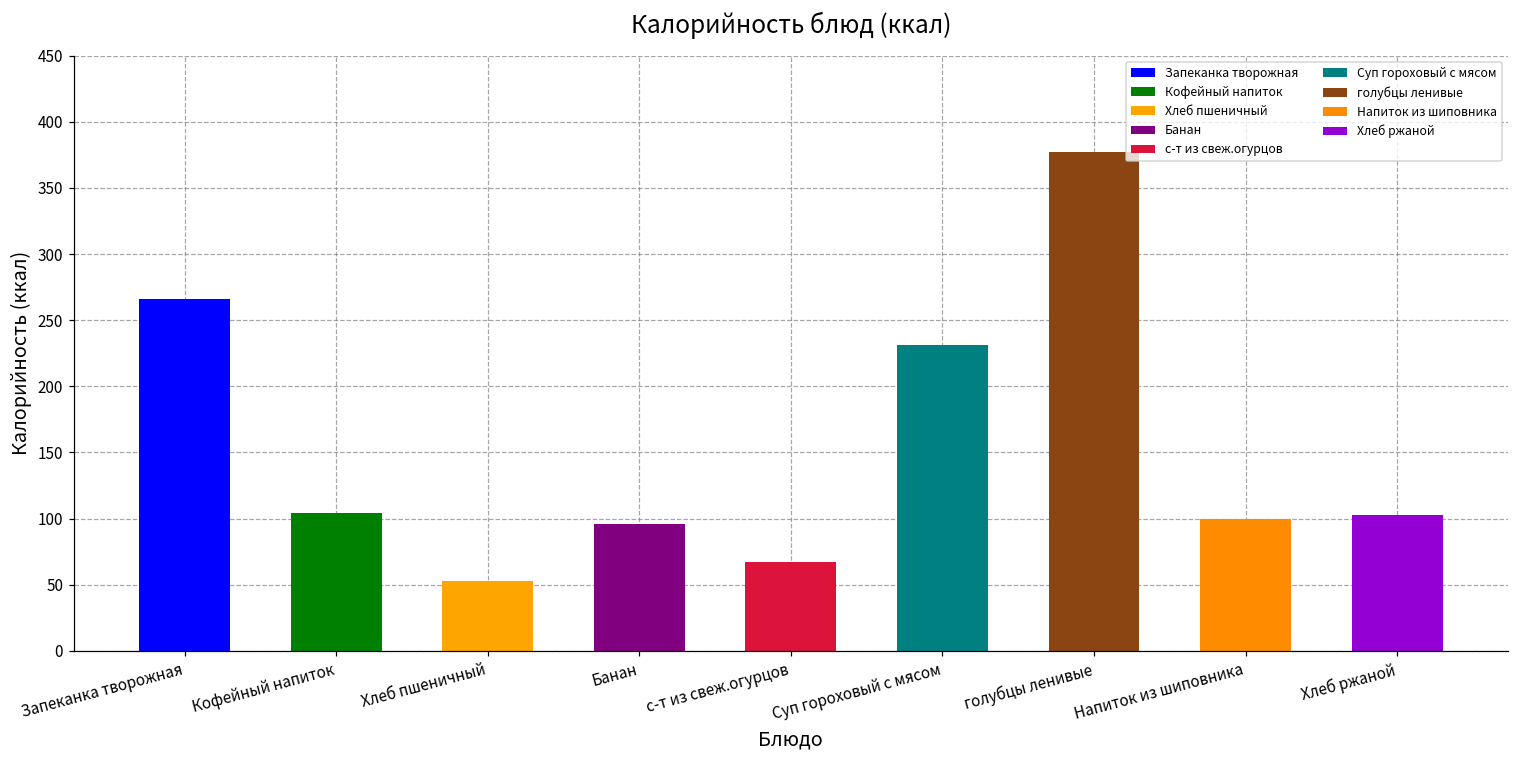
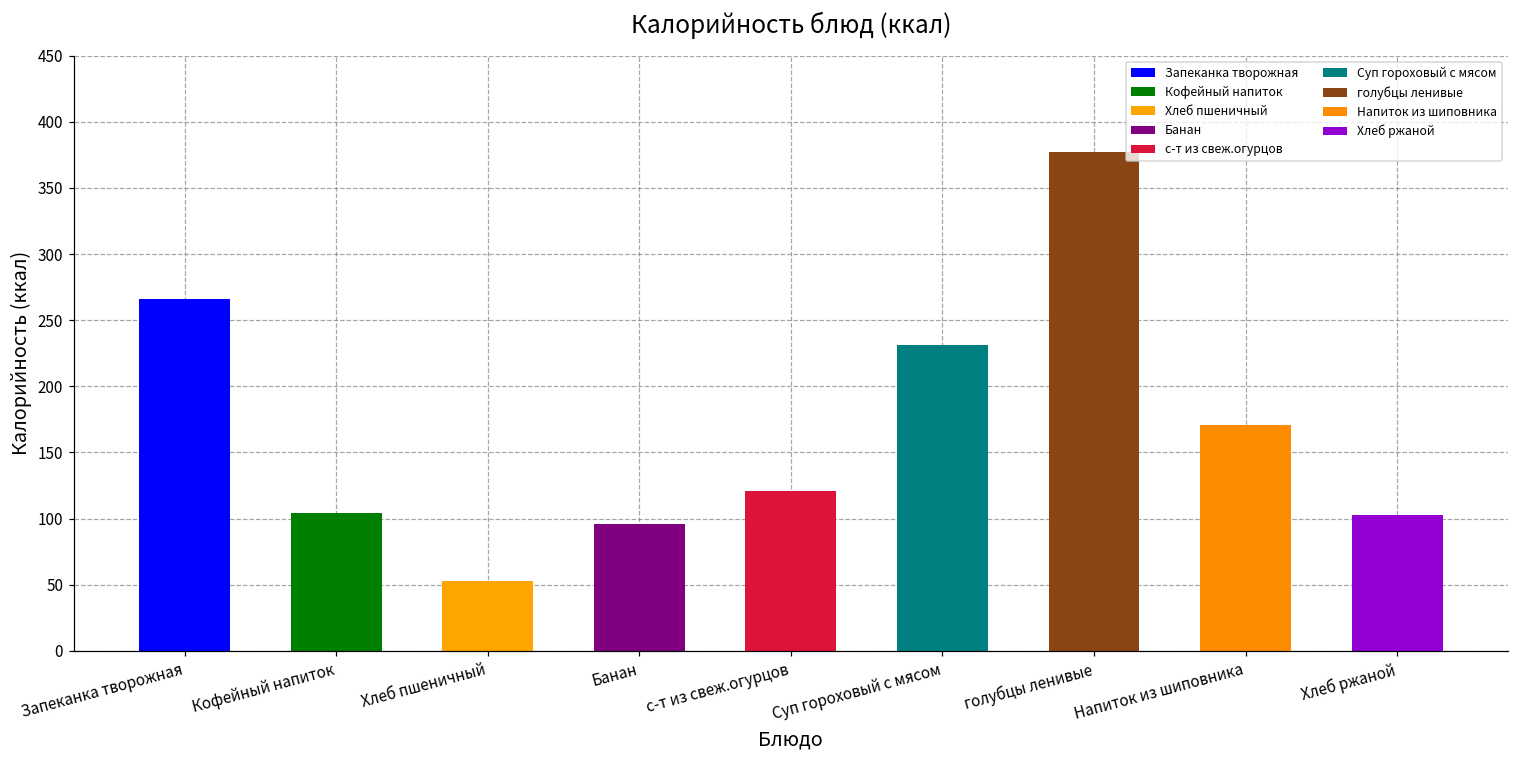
  {
    "Запеканка творожная": 266,
    "Кофейный напиток": 104,
    "Хлеб пшеничный": 53,
    "Банан": 96,
-   "с-т из свеж.огурцов": 67,
+   "с-т из свеж.огурцов": 121,
    "Суп гороховый с мясом": 231,
    "голубцы ленивые": 377,
-   "Напиток из шиповника": 100,
+   "Напиток из шиповника": 171,
    "Хлеб ржаной": 103
  }
